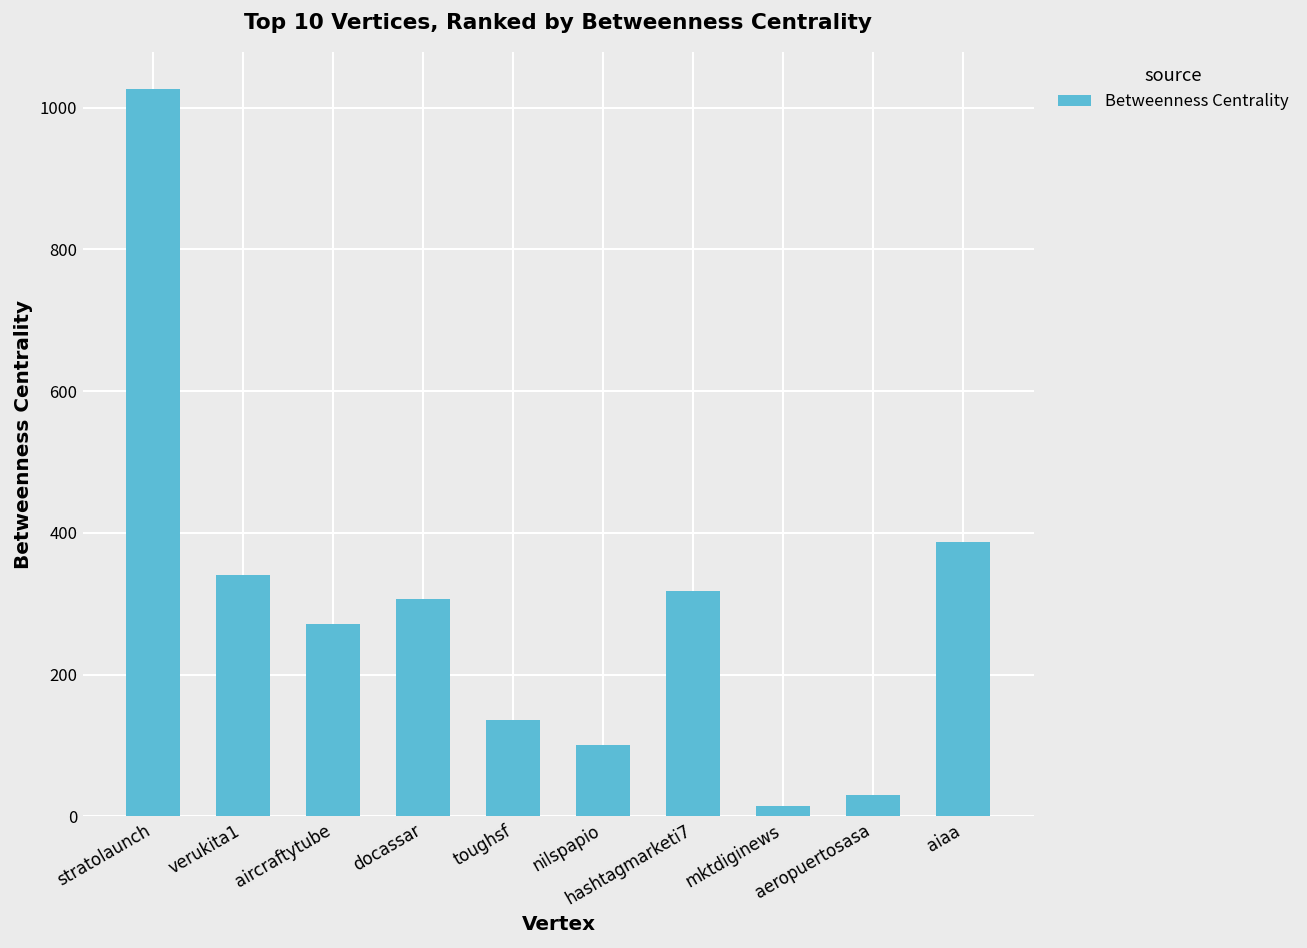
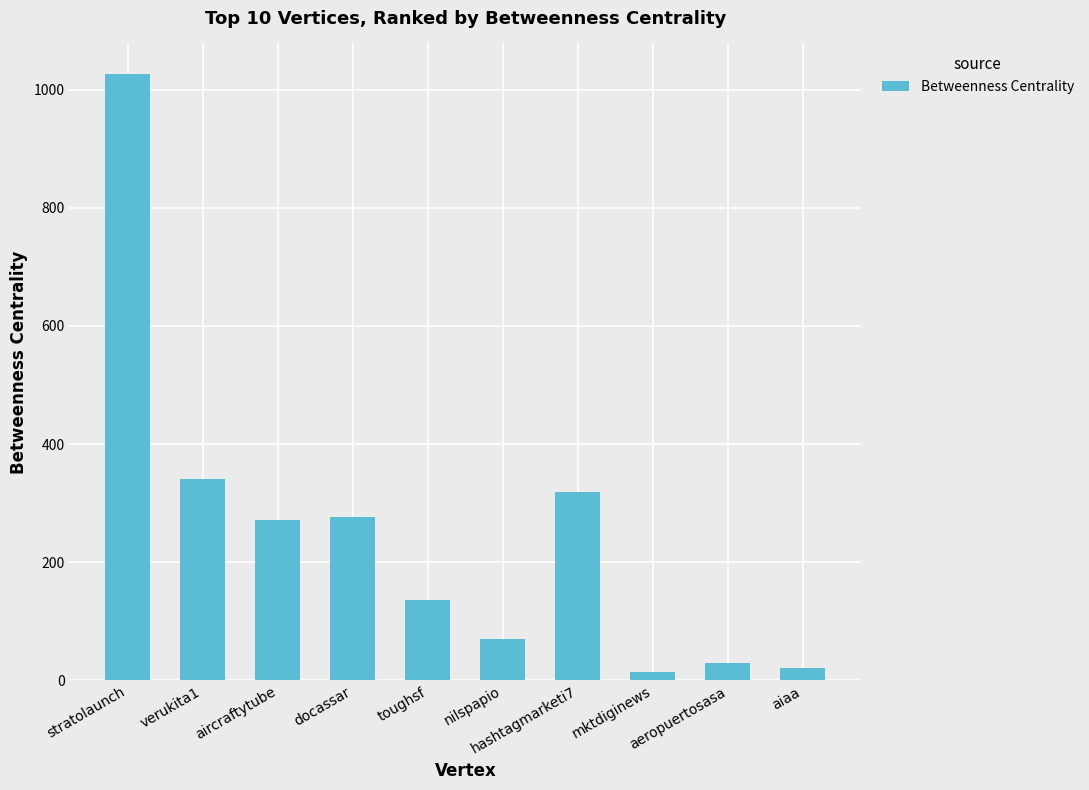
  {
    "stratolaunch": 1030,
    "verukita1": 340,
    "aircraftytube": 270,
-   "docassar": 310,
+   "docassar": 280,
    "toughsf": 140,
-   "nilspapio": 100,
+   "nilspapio": 70,
    "hashtagmarketi7": 320,
    "mktdiginews": 10,
    "aeropuertosasa": 30,
-   "aiaa": 390
+   "aiaa": 20
  }
